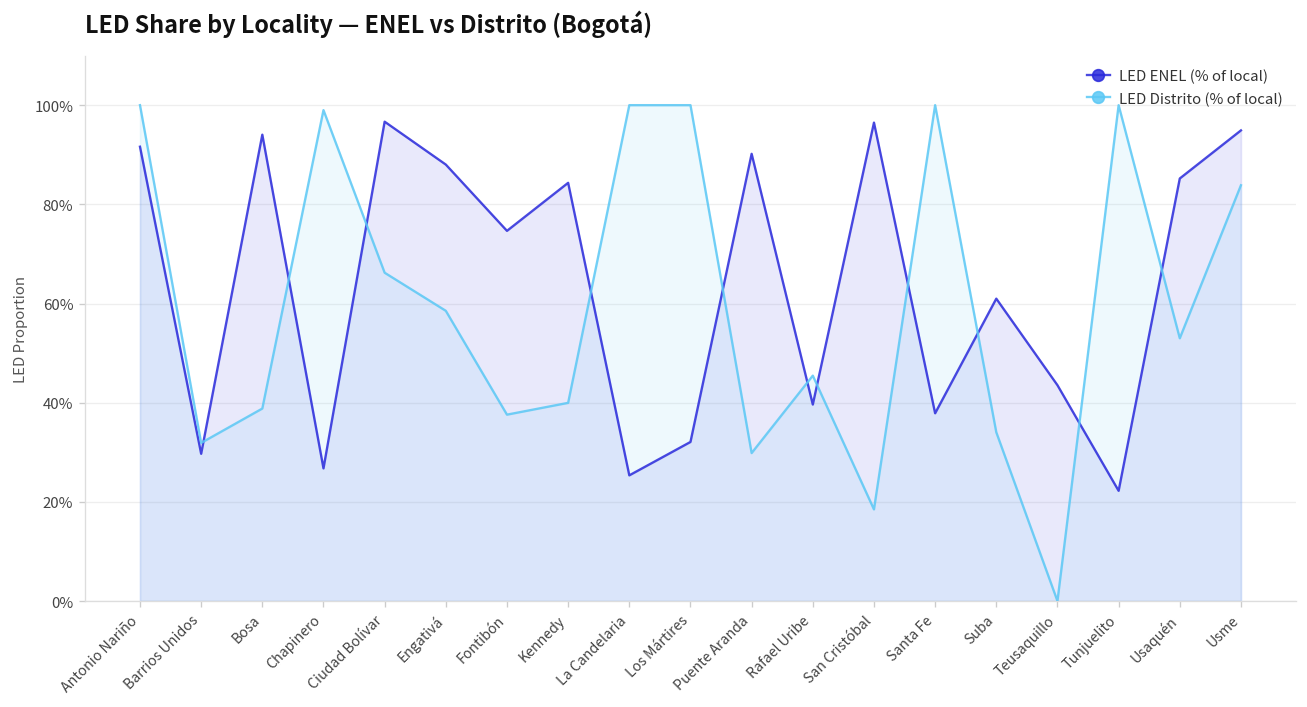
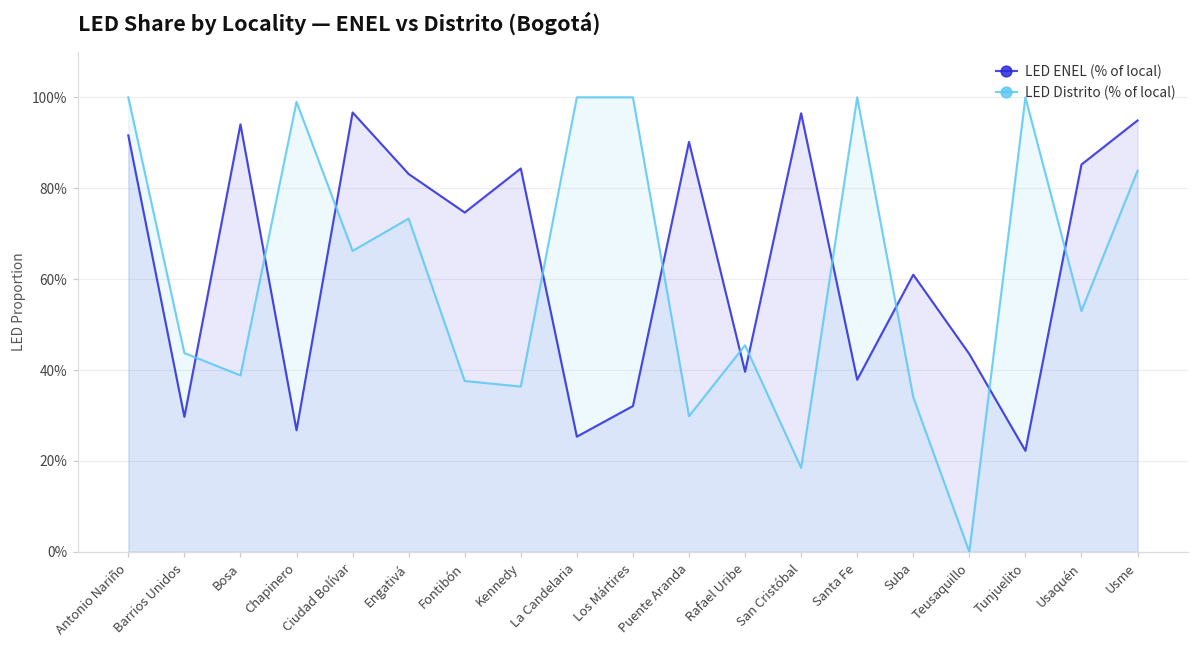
  {
    "LED ENEL (% of local)": {
      "Antonio Nariño": "92%",
      "Barrios Unidos": "30%",
      "Bosa": "94%",
      "Chapinero": "27%",
      "Ciudad Bolívar": "97%",
-     "Engativá": "88%",
+     "Engativá": "83%",
      "Fontibón": "75%",
      "Kennedy": "84%",
      "La Candelaria": "25%",
      "Los Mártires": "32%",
      "Puente Aranda": "90%",
      "Rafael Uribe": "40%",
      "San Cristóbal": "96%",
      "Santa Fe": "38%",
      "Suba": "61%",
      "Teusaquillo": "44%",
      "Tunjuelito": "22%",
      "Usaquén": "85%",
      "Usme": "95%"
    },
    "LED Distrito (% of local)": {
      "Antonio Nariño": "100%",
-     "Barrios Unidos": "32%",
+     "Barrios Unidos": "44%",
      "Bosa": "39%",
      "Chapinero": "99%",
      "Ciudad Bolívar": "66%",
-     "Engativá": "59%",
+     "Engativá": "73%",
      "Fontibón": "38%",
-     "Kennedy": "40%",
+     "Kennedy": "36%",
      "La Candelaria": "100%",
      "Los Mártires": "100%",
      "Puente Aranda": "30%",
      "Rafael Uribe": "45%",
      "San Cristóbal": "18%",
      "Santa Fe": "100%",
      "Suba": "34%",
      "Teusaquillo": "0%",
      "Tunjuelito": "100%",
      "Usaquén": "53%",
      "Usme": "84%"
    }
  }
